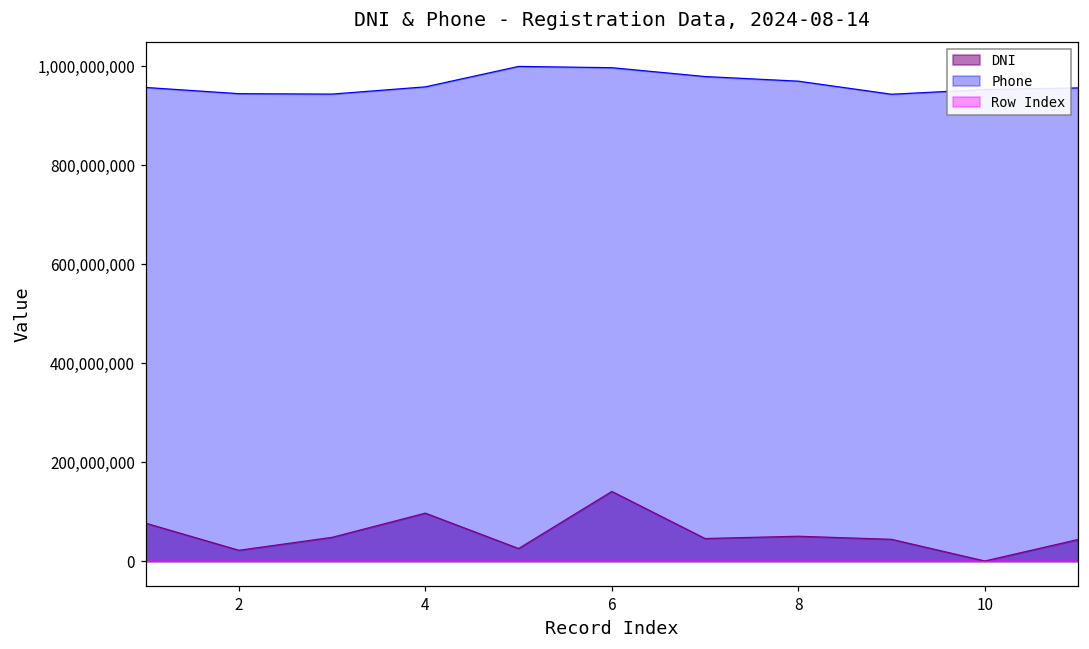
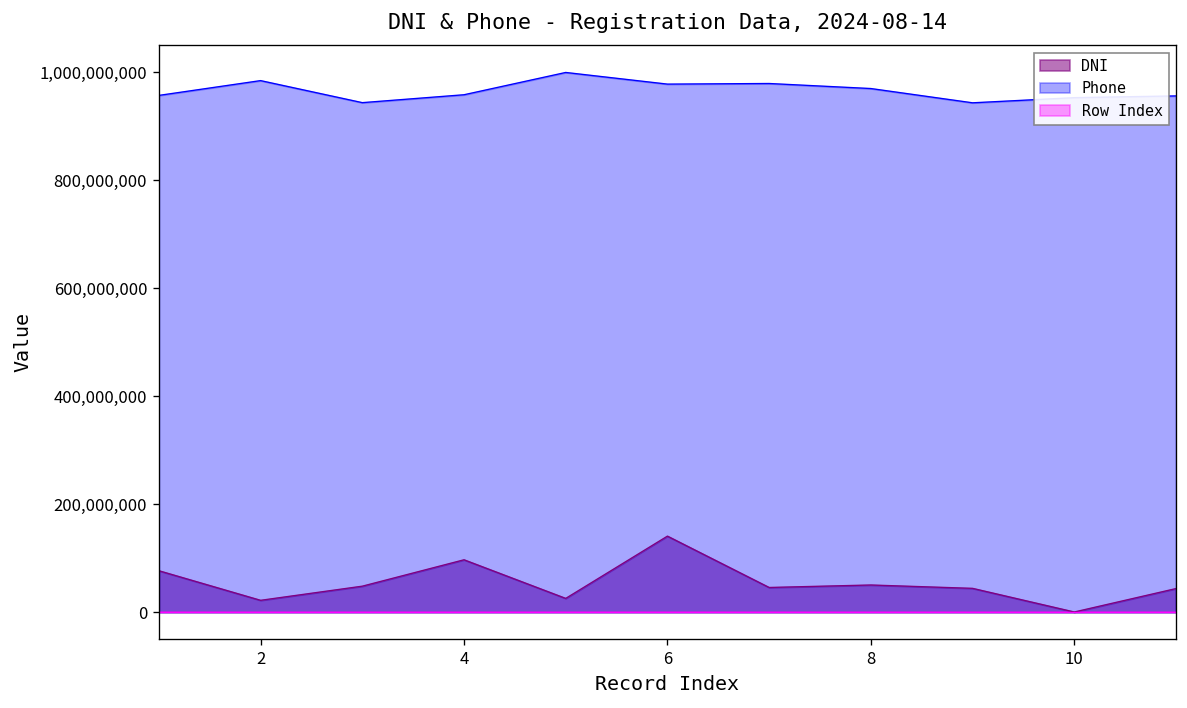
  {
    "DNI": {
      "2": "20,000,000",
      "4": "100,000,000",
      "6": "140,000,000",
      "8": "50,000,000"
    },
    "Phone": {
-     "2": "940,000,000",
+     "2": "980,000,000",
      "4": "960,000,000",
-     "6": "1,000,000,000",
+     "6": "980,000,000",
      "8": "970,000,000"
    },
    "Row Index": {
      "2": "0",
      "4": "0",
      "6": "0",
      "8": "0"
    }
  }
